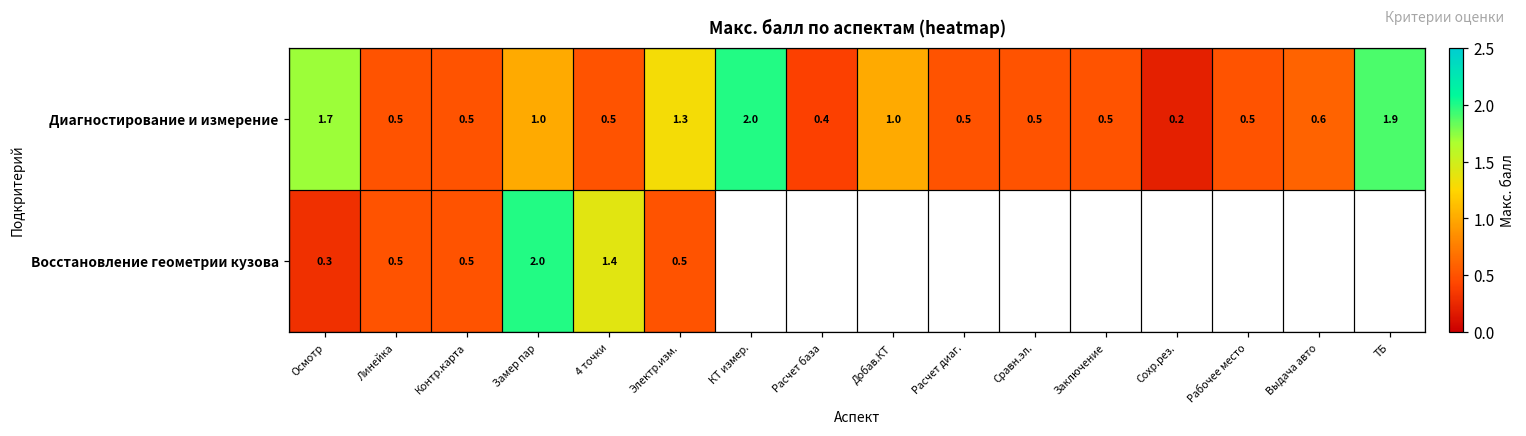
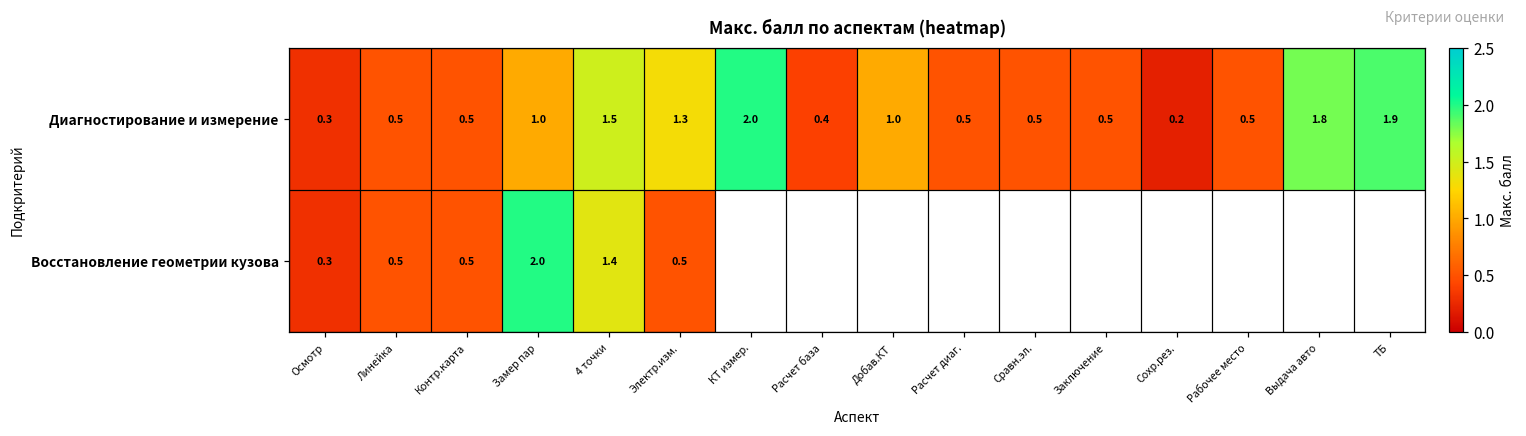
  {
    "Диагностирование и измерение": {
-     "Осмотр": 1.7,
+     "Осмотр": 0.3,
      "Линейка": 0.5,
      "Контр.карта": 0.5,
      "Замер пар": 1.0,
-     "4 точки": 0.5,
+     "4 точки": 1.5,
      "Электр.изм.": 1.3,
      "КТ измер.": 2.0,
      "Расчет база": 0.4,
      "Добав.КТ": 1.0,
      "Расчет диаг.": 0.5,
      "Сравн.эл.": 0.5,
      "Заключение": 0.5,
      "Сохр.рез.": 0.2,
      "Рабочее место": 0.5,
-     "Выдача авто": 0.6,
+     "Выдача авто": 1.8,
      "ТБ": 1.9
    },
    "Восстановление геометрии кузова": {
      "Осмотр": 0.3,
      "Линейка": 0.5,
      "Контр.карта": 0.5,
      "Замер пар": 2.0,
      "4 точки": 1.4,
      "Электр.изм.": 0.5
    }
  }
